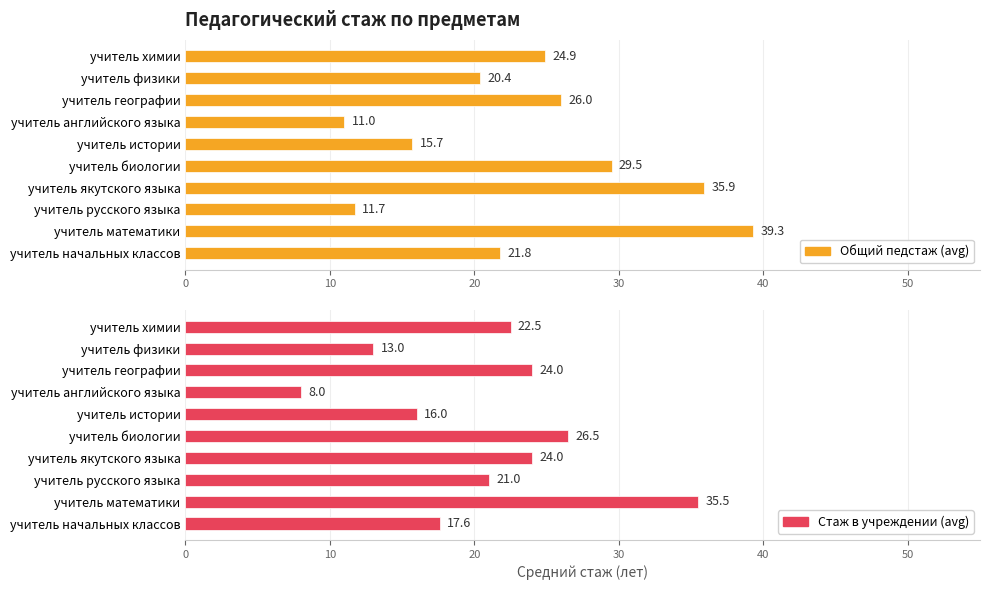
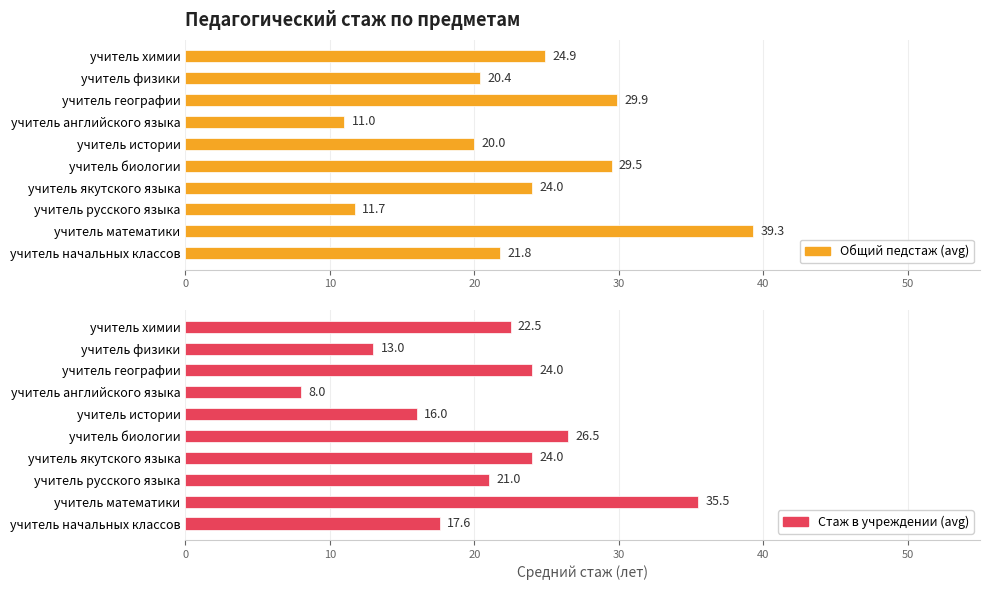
  {
    "Педагогический стаж по предметам": {
      "учитель химии": 24.9,
      "учитель физики": 20.4,
-     "учитель географии": 26.0,
+     "учитель географии": 29.9,
      "учитель английского языка": 11.0,
-     "учитель истории": 15.7,
+     "учитель истории": 20.0,
      "учитель биологии": 29.5,
-     "учитель якутского языка": 35.9,
+     "учитель якутского языка": 24.0,
      "учитель русского языка": 11.7,
      "учитель математики": 39.3,
      "учитель начальных классов": 21.8
    }
  }
